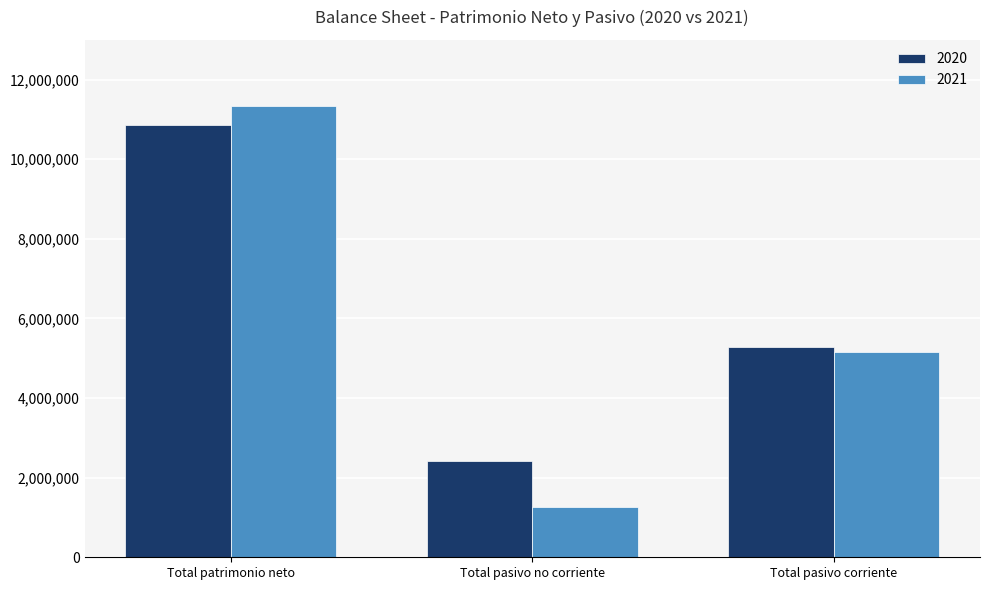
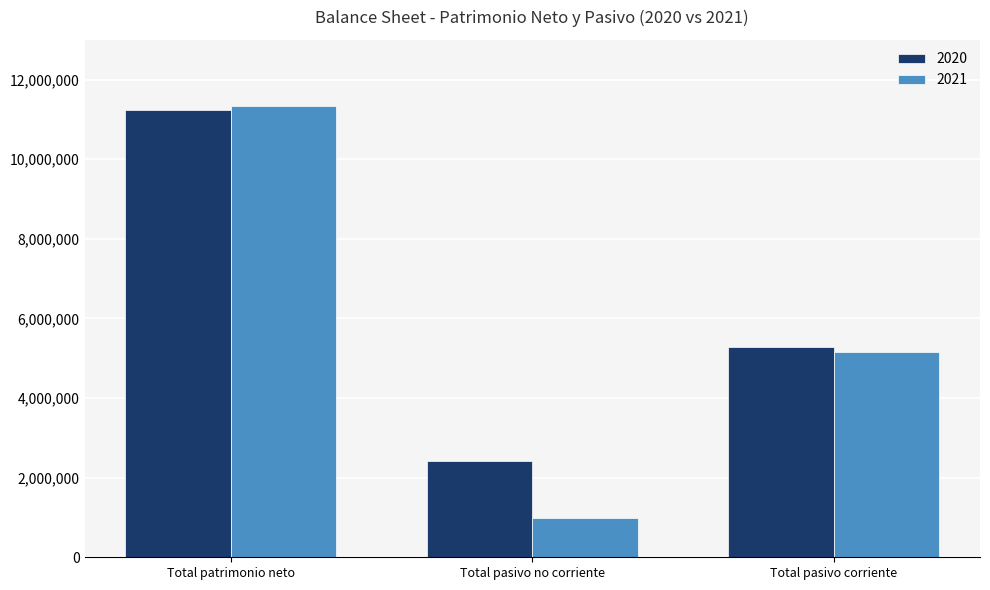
  {
    "2020": {
-     "Total patrimonio neto": "10,900,000",
+     "Total patrimonio neto": "11,200,000",
      "Total pasivo no corriente": "2,400,000",
      "Total pasivo corriente": "5,300,000"
    },
    "2021": {
      "Total patrimonio neto": "11,300,000",
-     "Total pasivo no corriente": "1,300,000",
+     "Total pasivo no corriente": "1,000,000",
      "Total pasivo corriente": "5,100,000"
    }
  }
